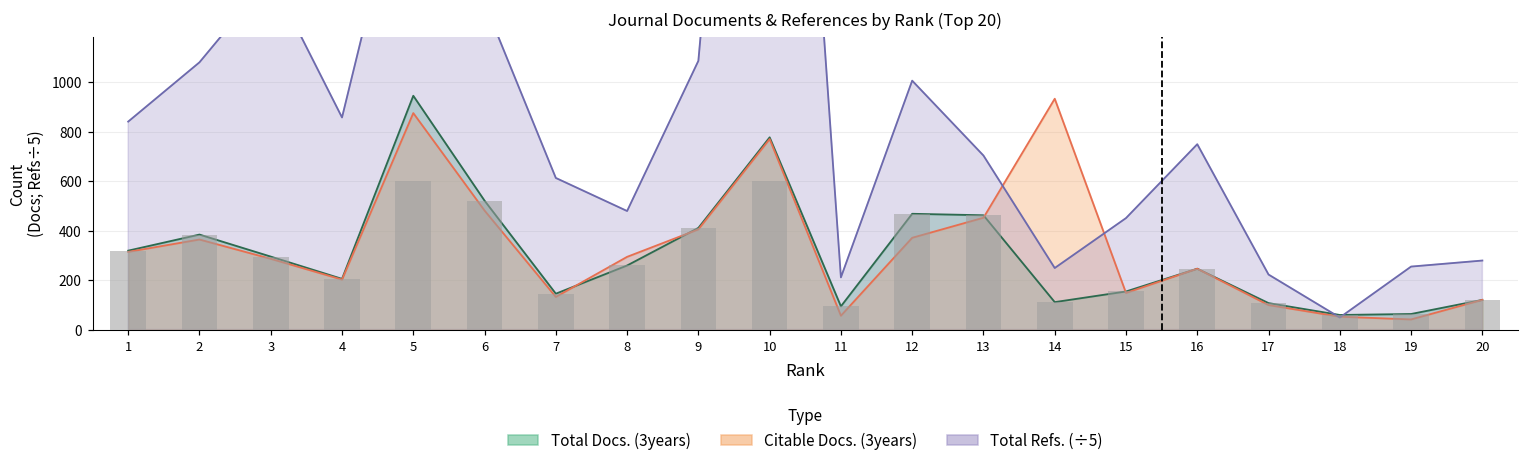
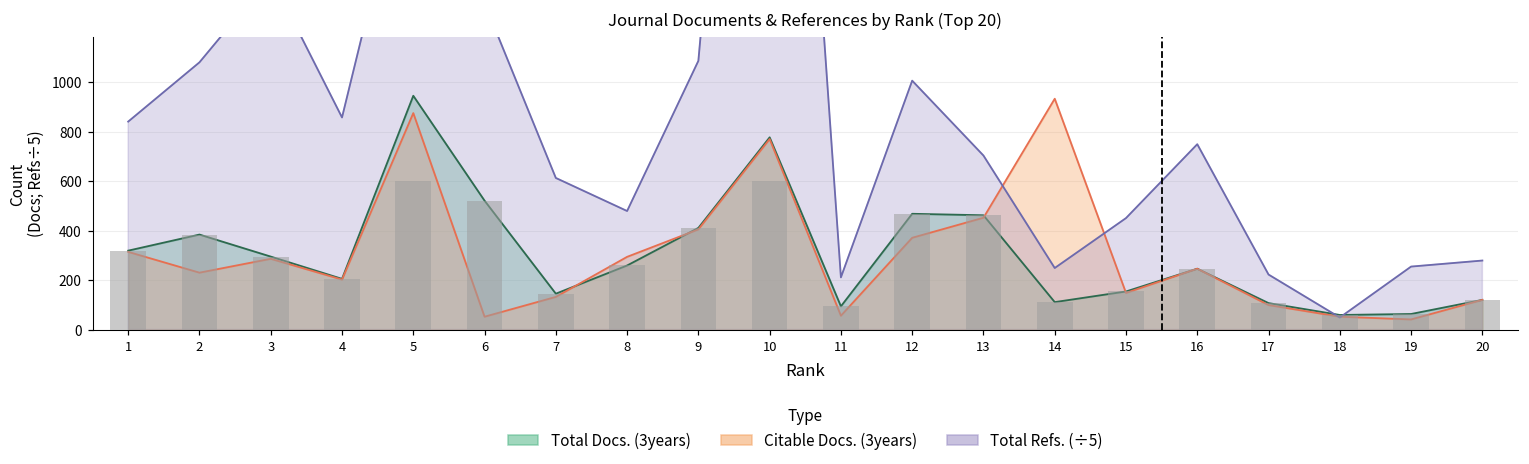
  {
    "Citable Docs. (3years)": {
-     "2": 360,
+     "2": 230,
      "5": 880,
-     "6": 480,
+     "6": 50,
      "7": 130,
      "8": 290,
      "11": 60,
      "12": 370,
      "14": 930,
      "19": 40
    }
  }
